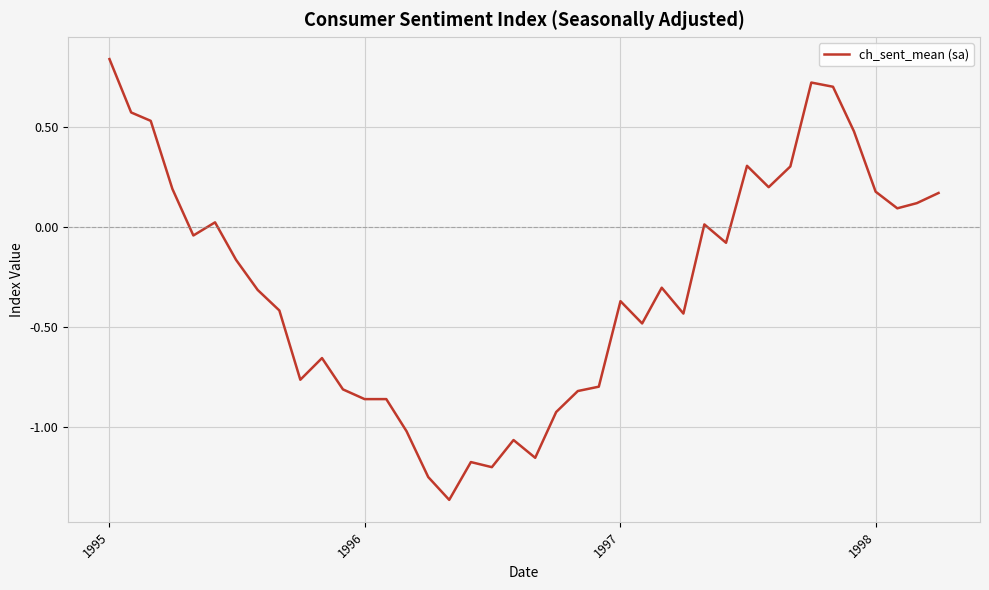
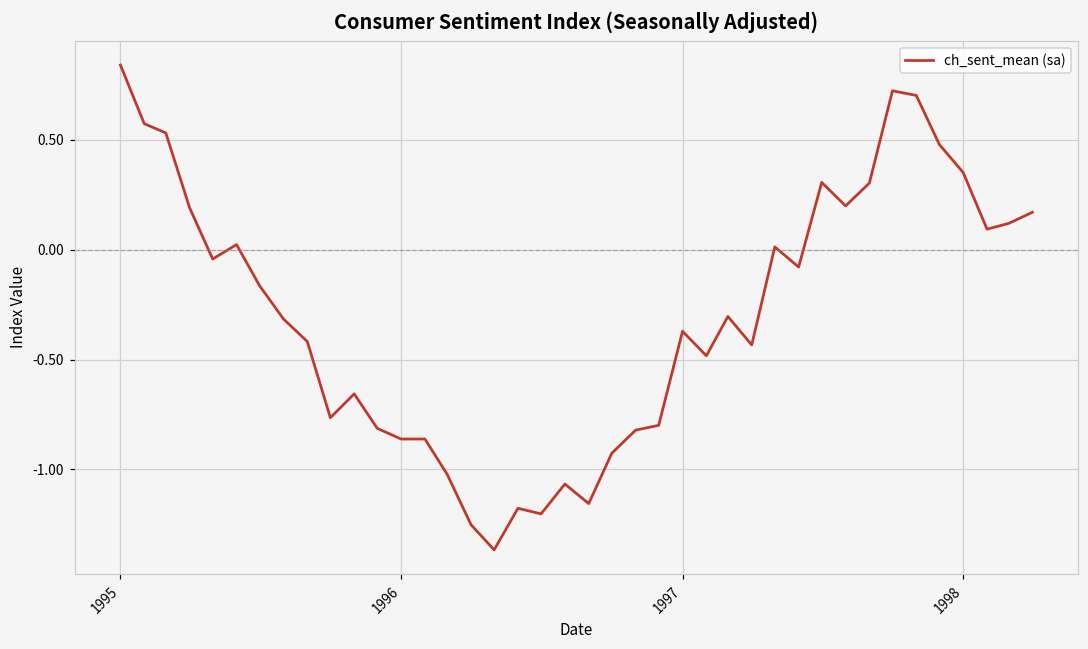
  {
    "1995": 0.84,
    "1996": -0.86,
    "1997": -0.37,
-   "1998": 0.18
+   "1998": 0.35
  }
